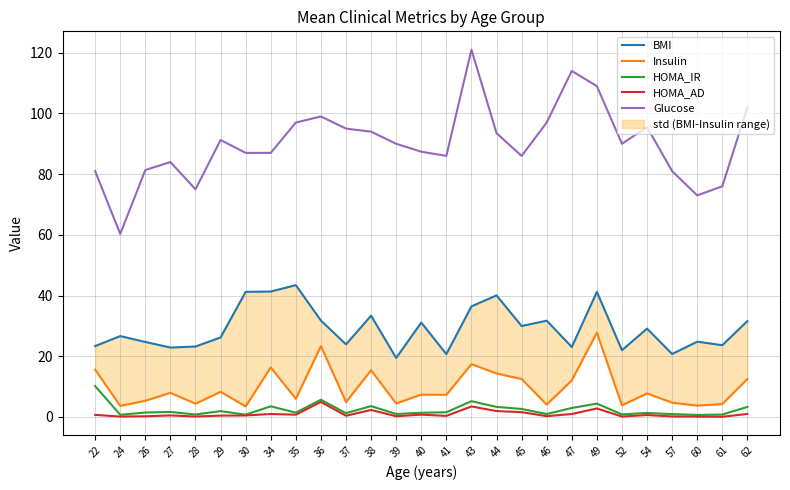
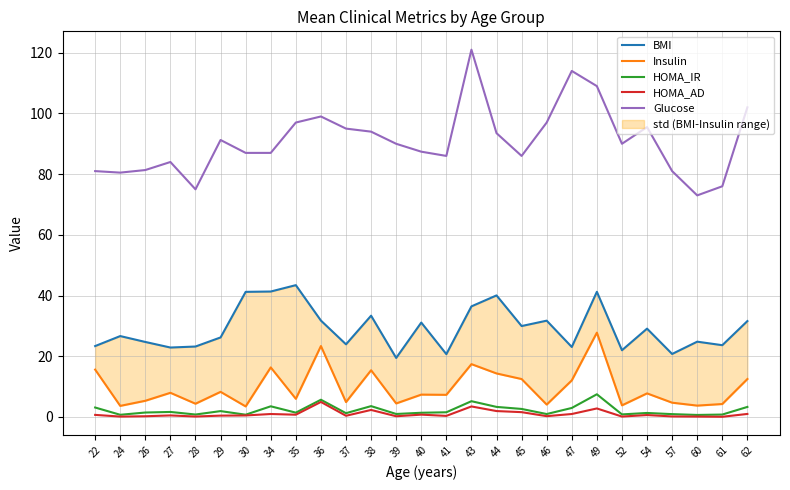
  {
    "HOMA_IR": {
-     "22": 10,
+     "22": 3,
      "26": 1,
      "27": 2,
      "29": 2,
      "34": 4,
      "37": 1,
      "38": 4,
      "41": 2,
      "43": 5,
      "44": 3,
      "45": 3,
      "47": 3,
-     "49": 4,
+     "49": 7,
      "62": 3
    },
    "HOMA_AD": {
      "22": 1,
      "26": 0,
      "27": 1,
      "29": 0,
      "34": 1,
      "37": 0,
      "38": 2,
      "41": 0,
      "43": 3,
      "44": 2,
      "45": 2,
      "47": 1,
      "49": 3,
      "62": 1
    },
    "Glucose": {
      "22": 81,
-     "24": 60,
+     "24": 81,
      "26": 81,
      "27": 84,
      "28": 75,
      "29": 91,
      "30": 87,
      "34": 87,
      "35": 97,
      "36": 99,
      "37": 95,
      "38": 94,
      "39": 90,
      "40": 87,
      "41": 86,
      "43": 121,
      "44": 94,
      "45": 86,
      "46": 97,
      "47": 114,
      "49": 109,
      "52": 90,
      "57": 81,
      "60": 73,
      "61": 76
    }
  }
